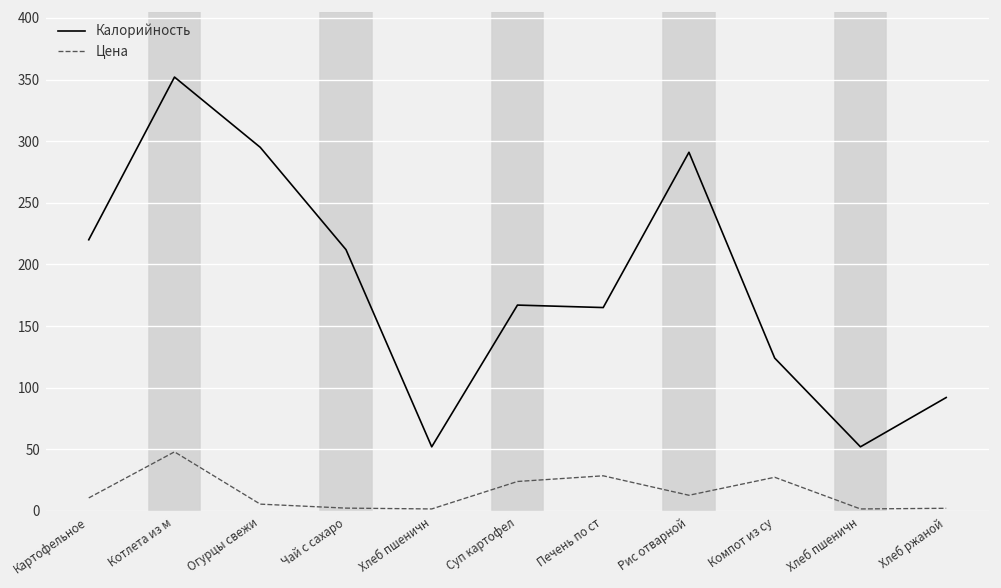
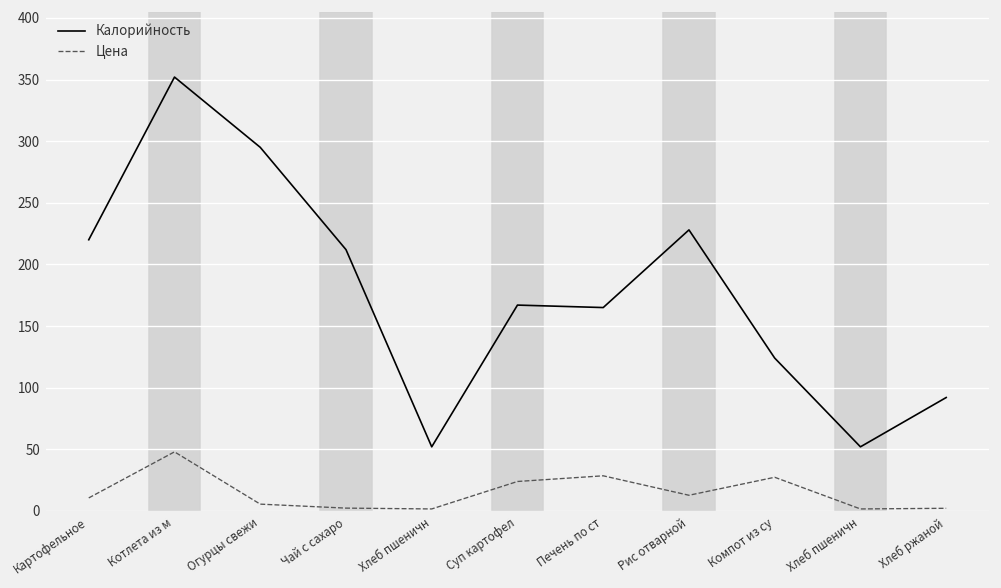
  {
    "Калорийность": {
      "Картофельное": 220,
      "Котлета из м": 352,
      "Огурцы свежи": 295,
      "Чай с сахаро": 212,
      "Суп картофел": 167,
      "Печень по ст": 165,
-     "Рис отварной": 291,
+     "Рис отварной": 228,
      "Компот из су": 124,
      "Хлеб ржаной": 92
    },
    "Цена": {
      "Картофельное": 11,
      "Котлета из м": 48,
      "Огурцы свежи": 6,
      "Чай с сахаро": 2,
      "Суп картофел": 24,
      "Печень по ст": 28,
      "Рис отварной": 13,
      "Компот из су": 27,
      "Хлеб ржаной": 2
    }
  }
